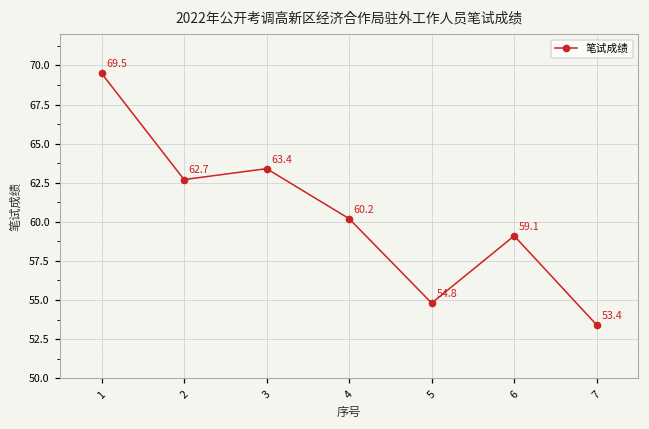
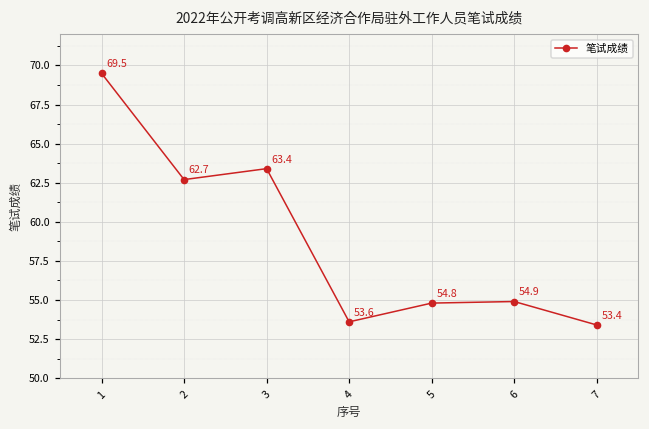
  {
    "1": 69.5,
    "2": 62.7,
    "3": 63.4,
-   "4": 60.2,
+   "4": 53.6,
    "5": 54.8,
-   "6": 59.1,
+   "6": 54.9,
    "7": 53.4
  }
